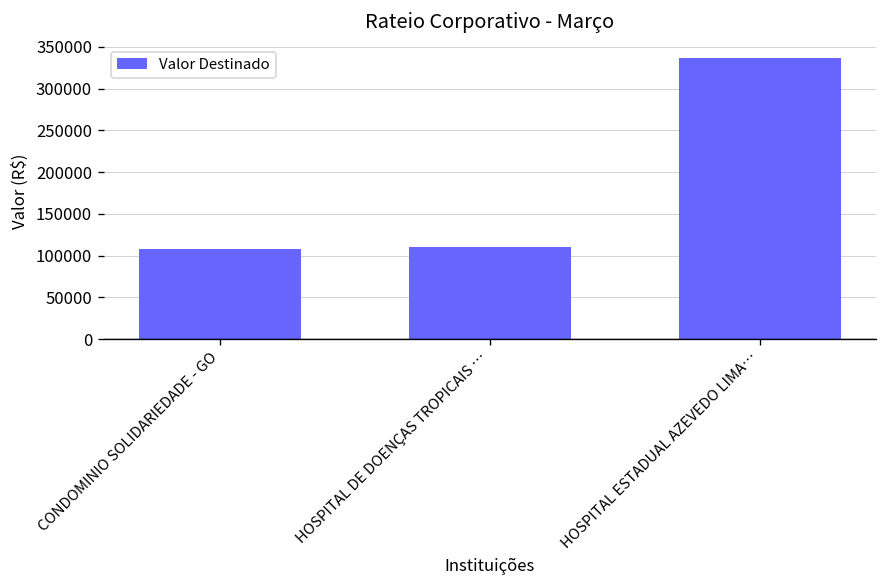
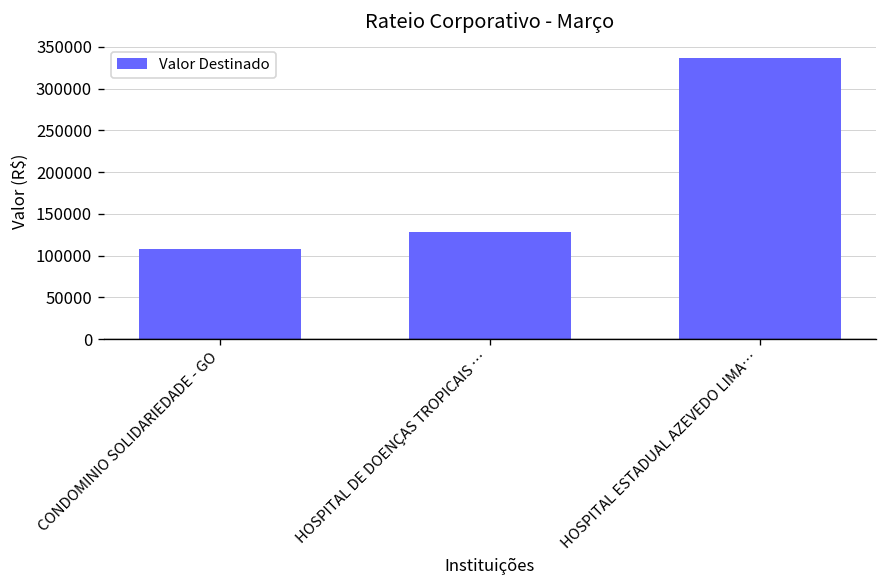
  {
    "CONDOMINIO SOLIDARIEDADE - GO": 110000,
-   "HOSPITAL DE DOENÇAS TROPICAIS …": 110000,
+   "HOSPITAL DE DOENÇAS TROPICAIS …": 130000,
    "HOSPITAL ESTADUAL AZEVEDO LIMA…": 340000
  }
